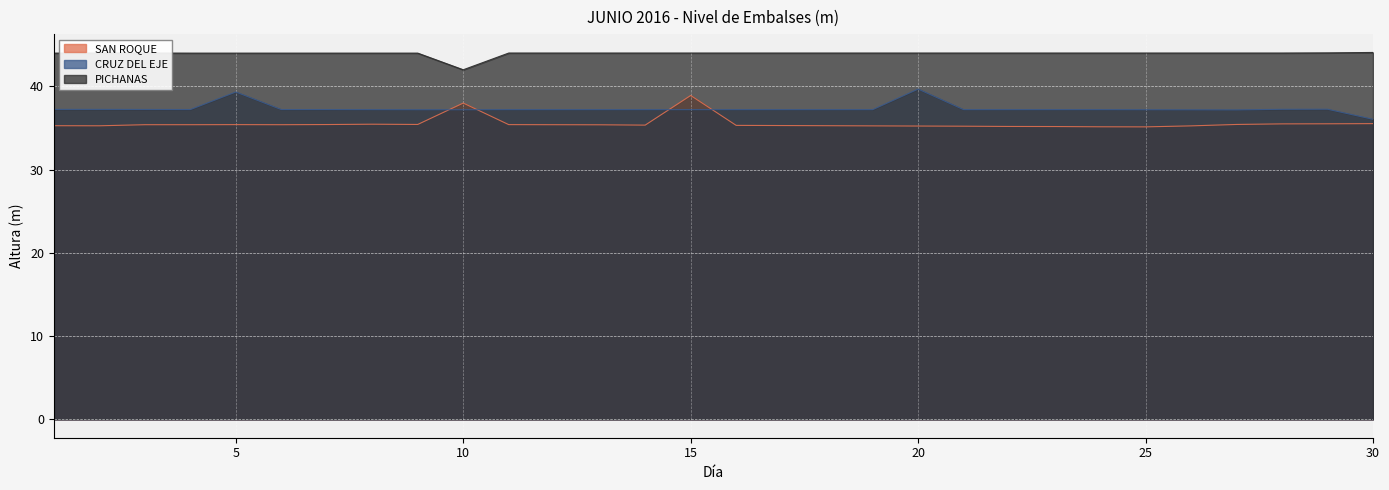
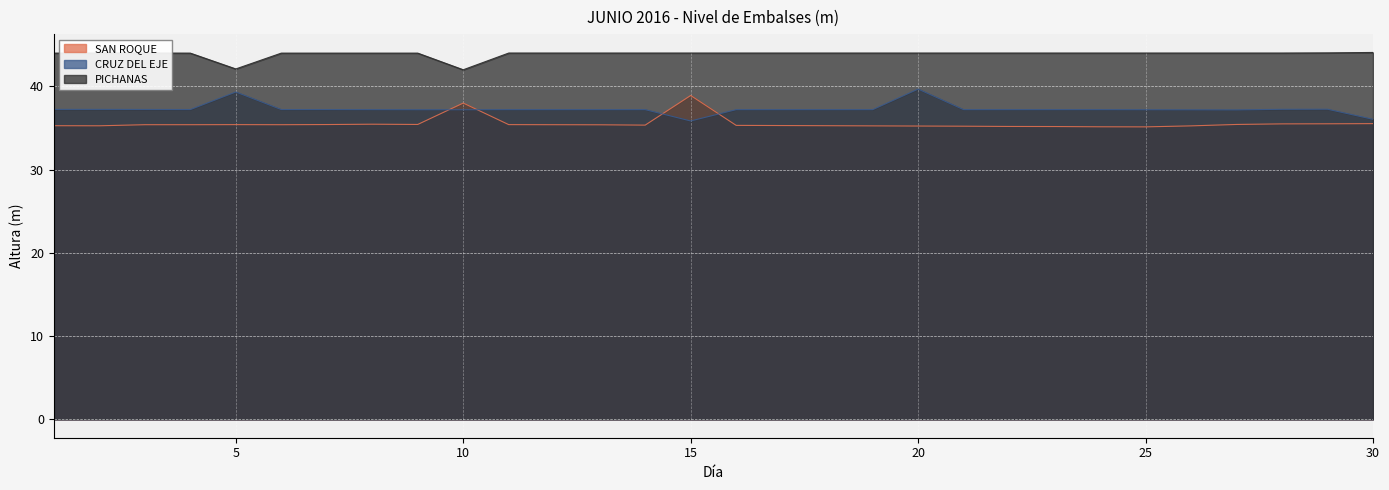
  {
    "SAN ROQUE": {
      "5": 35,
      "10": 38,
      "15": 39,
      "20": 35,
      "25": 35,
      "30": 36
    },
    "CRUZ DEL EJE": {
      "5": 39,
      "10": 37,
-     "15": 37,
+     "15": 36,
      "20": 40,
      "25": 37,
      "30": 36
    },
    "PICHANAS": {
-     "5": 44,
+     "5": 42,
      "10": 42,
      "15": 44,
      "20": 44,
      "25": 44,
      "30": 44
    }
  }
